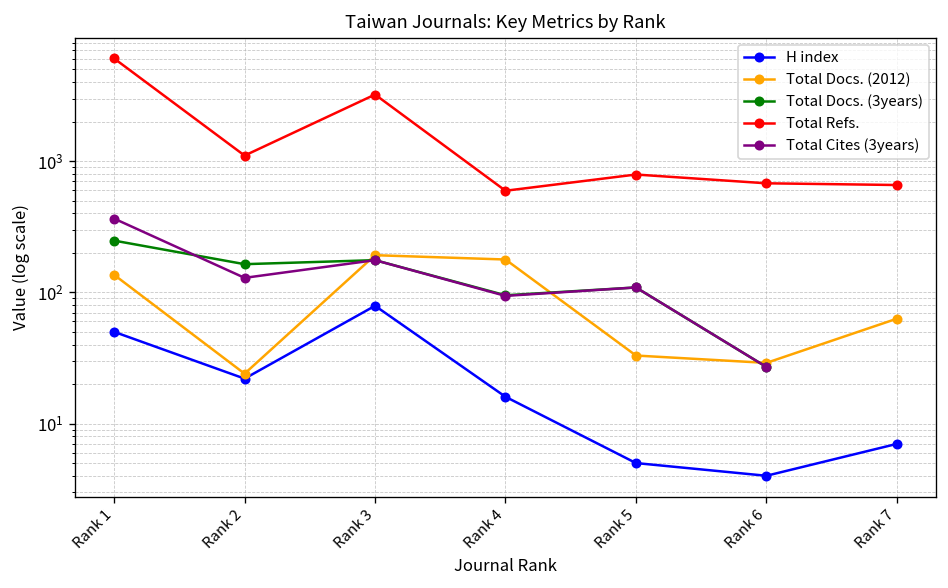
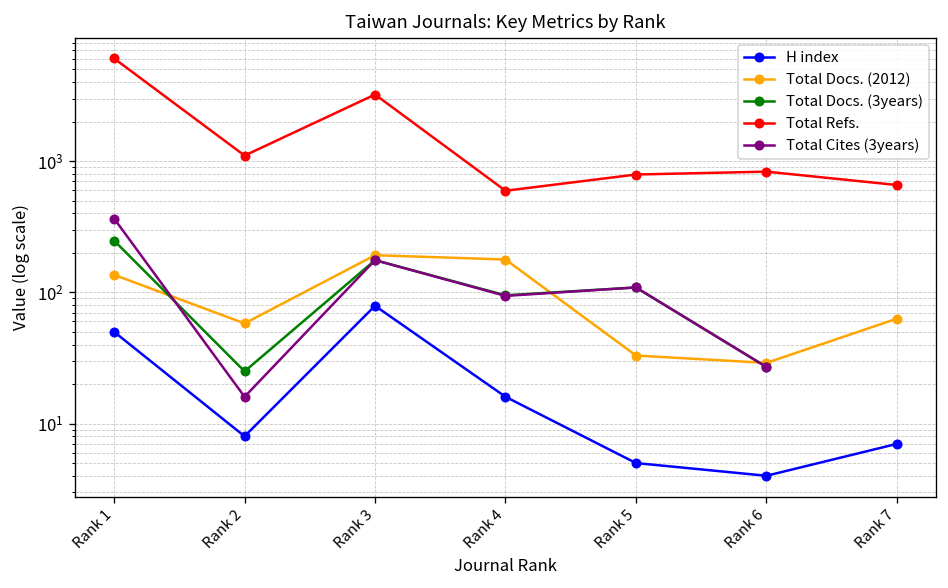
  {
    "H index": {
      "Rank 1": 50,
-     "Rank 2": 22,
+     "Rank 2": 8,
      "Rank 3": 80,
      "Rank 4": 16,
      "Rank 5": 5,
      "Rank 6": 4,
      "Rank 7": 7
    },
    "Total Docs. (2012)": {
      "Rank 1": 140,
-     "Rank 2": 24,
+     "Rank 2": 60,
      "Rank 3": 190,
      "Rank 4": 180,
      "Rank 5": 33,
      "Rank 6": 29,
      "Rank 7": 60
    },
    "Total Docs. (3years)": {
      "Rank 1": 250,
-     "Rank 2": 160
+     "Rank 2": 25
    },
    "Total Refs.": {
      "Rank 1": 6000,
      "Rank 2": 1100,
      "Rank 3": 3200,
      "Rank 4": 600,
      "Rank 5": 800,
-     "Rank 6": 700,
+     "Rank 6": 800,
      "Rank 7": 700
    },
    "Total Cites (3years)": {
      "Rank 1": 370,
-     "Rank 2": 130
+     "Rank 2": 16
    }
  }
